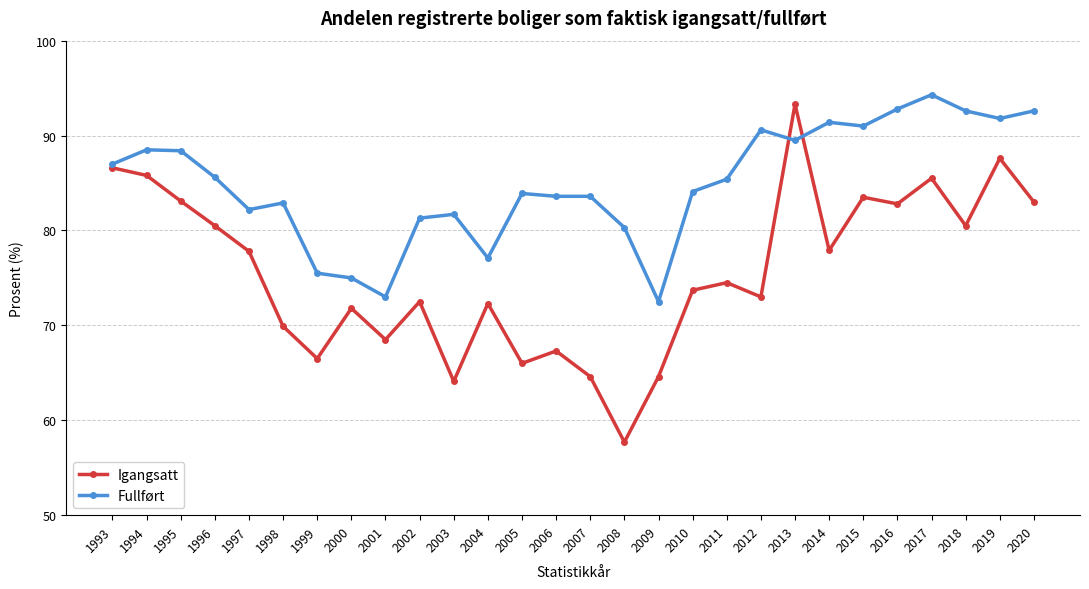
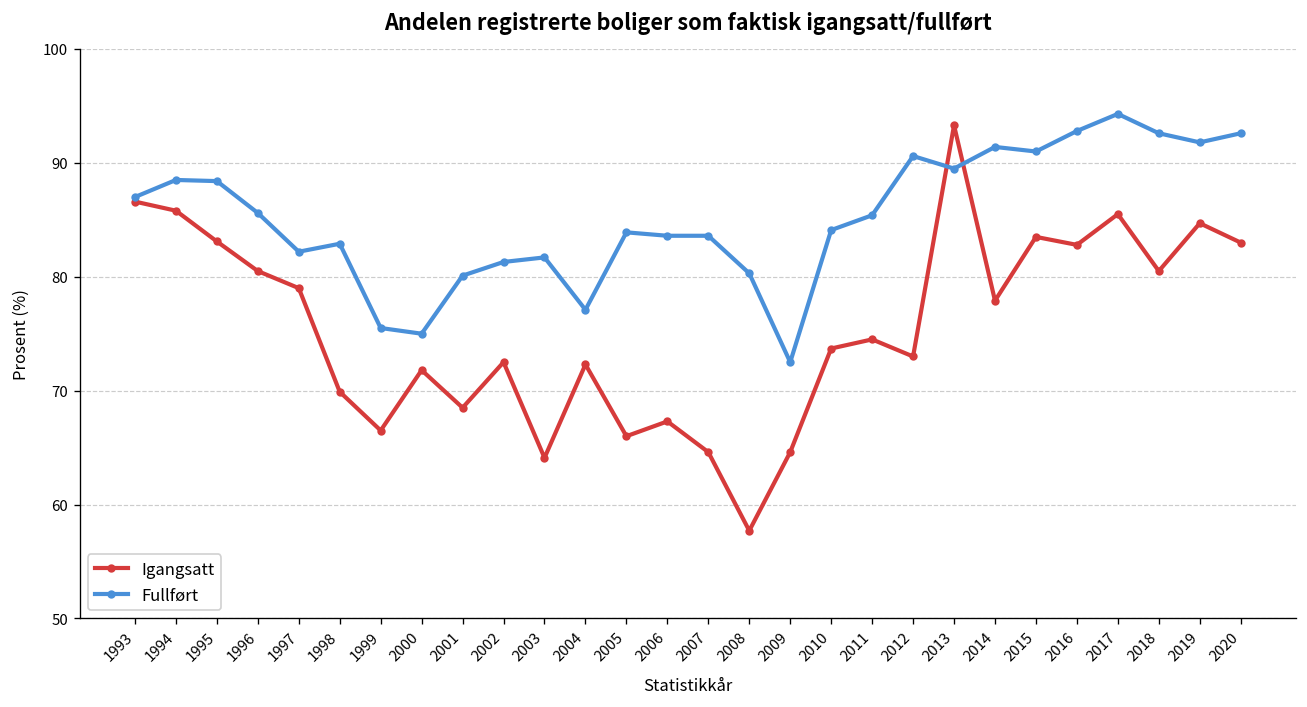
  {
    "Igangsatt": {
      "1993": 87,
      "1994": 86,
      "1995": 83,
      "1996": 81,
-     "1997": 78,
+     "1997": 79,
      "1998": 70,
      "1999": 67,
      "2000": 72,
      "2001": 69,
      "2002": 73,
      "2003": 64,
      "2004": 72,
      "2005": 66,
      "2006": 67,
      "2007": 65,
      "2008": 58,
      "2009": 65,
      "2010": 74,
      "2011": 75,
      "2012": 73,
      "2013": 93,
      "2014": 78,
      "2015": 84,
      "2016": 83,
      "2017": 86,
      "2018": 81,
-     "2019": 88,
+     "2019": 85,
      "2020": 83
    },
    "Fullført": {
      "1993": 87,
      "1994": 89,
      "1995": 88,
      "1996": 86,
      "1997": 82,
      "1998": 83,
      "1999": 76,
      "2000": 75,
-     "2001": 73,
+     "2001": 80,
      "2002": 81,
      "2003": 82,
      "2004": 77,
      "2005": 84,
      "2006": 84,
      "2007": 84,
      "2008": 80,
      "2009": 73,
      "2010": 84,
      "2011": 85,
      "2012": 91,
      "2013": 90,
      "2014": 91,
      "2015": 91,
      "2016": 93,
      "2017": 94,
      "2018": 93,
      "2019": 92,
      "2020": 93
    }
  }
